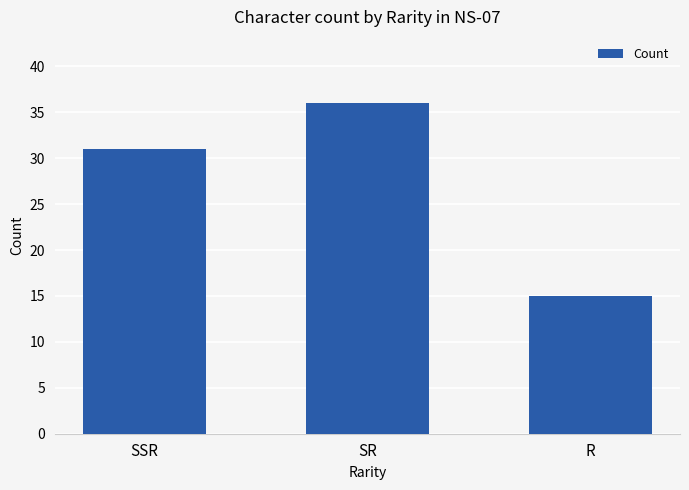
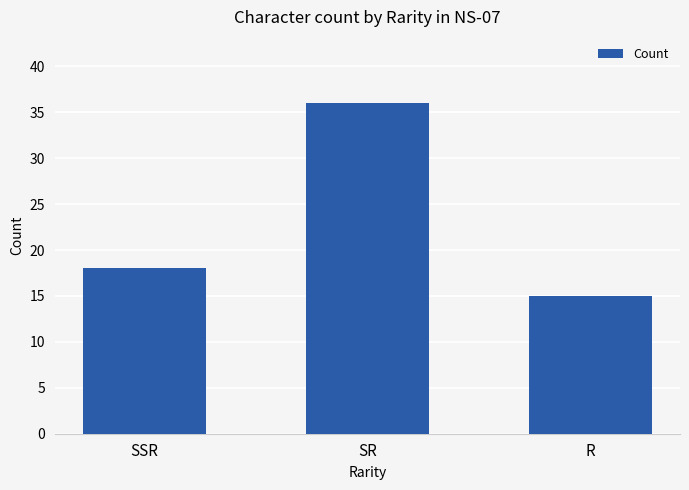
  {
-   "SSR": 31,
+   "SSR": 18,
    "SR": 36,
    "R": 15
  }
